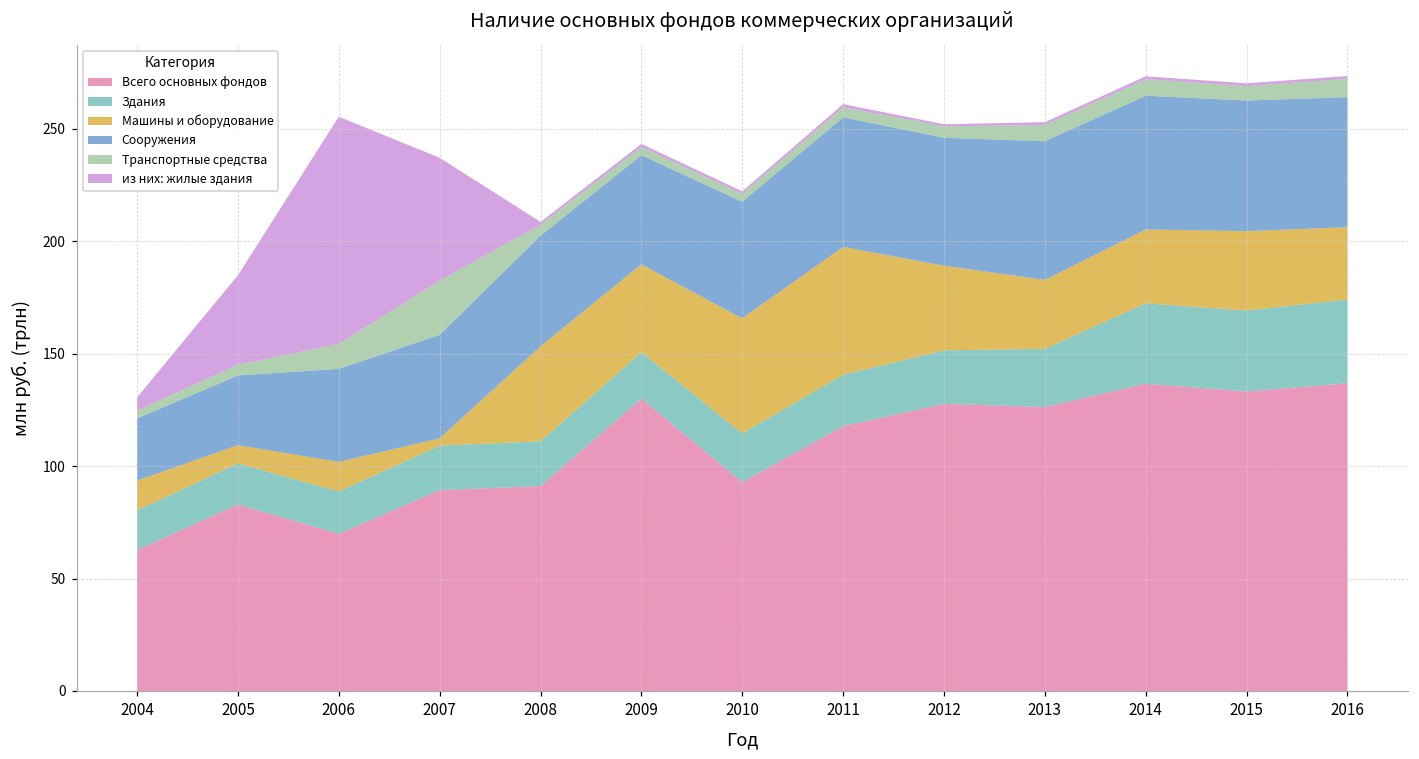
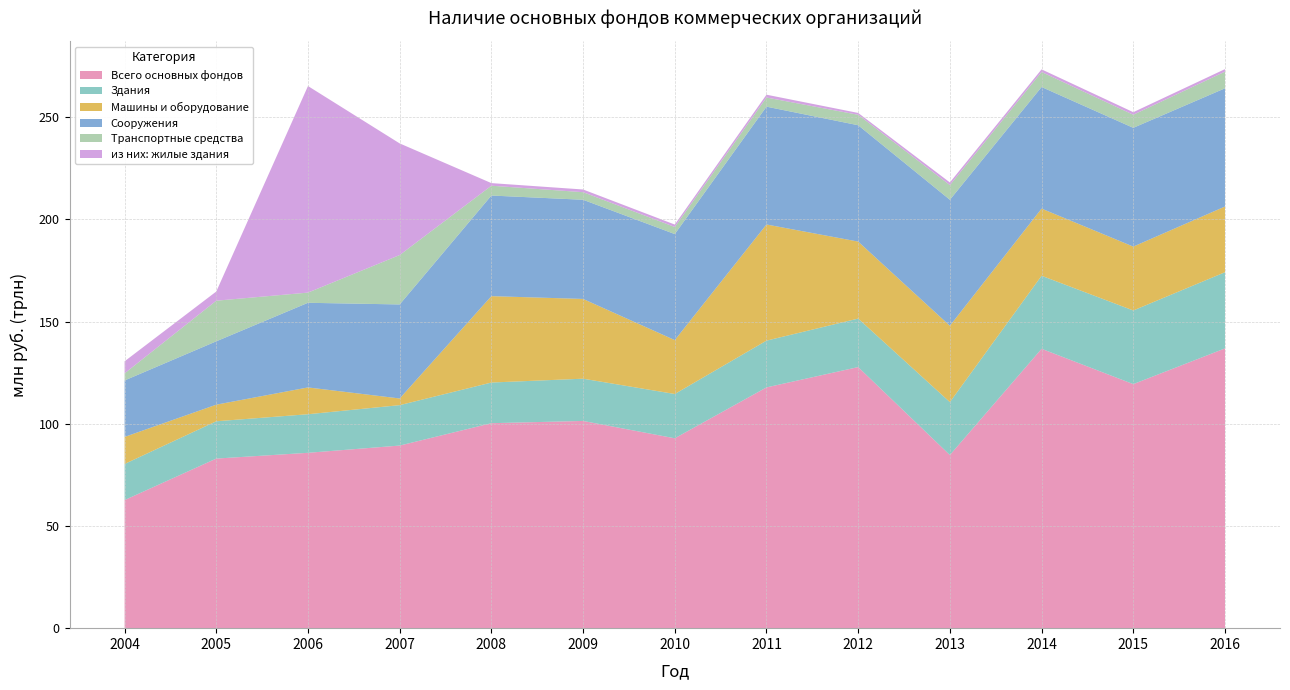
  {
    "Всего основных фондов": {
      "2004": 63,
      "2005": 83,
-     "2006": 70,
+     "2006": 86,
      "2007": 89,
-     "2008": 91,
-     "2009": 130,
+     "2008": 100,
+     "2009": 101,
      "2010": 93,
      "2011": 118,
      "2012": 128,
-     "2013": 126,
+     "2013": 85,
      "2014": 137,
-     "2015": 133,
+     "2015": 119,
      "2016": 137
    },
    "Машины и оборудование": {
      "2004": 13,
      "2005": 8,
      "2006": 13,
      "2007": 3,
      "2008": 42,
      "2009": 39,
-     "2010": 51,
+     "2010": 26,
      "2011": 57,
      "2012": 38,
-     "2013": 31,
+     "2013": 37,
      "2014": 33,
-     "2015": 35,
+     "2015": 31,
      "2016": 32
    },
    "Транспортные средства": {
      "2004": 3,
-     "2005": 5,
-     "2006": 11,
+     "2005": 20,
+     "2006": 5,
      "2007": 24,
      "2008": 5,
      "2009": 4,
      "2011": 4,
      "2013": 7,
      "2014": 7,
      "2015": 6,
      "2016": 8
    },
    "из них: жилые здания": {
      "2004": 6,
-     "2005": 40,
+     "2005": 4,
      "2006": 101,
      "2007": 55,
      "2008": 1,
      "2009": 1,
      "2011": 1,
      "2013": 1,
      "2014": 1,
      "2015": 1,
      "2016": 1
    }
  }
